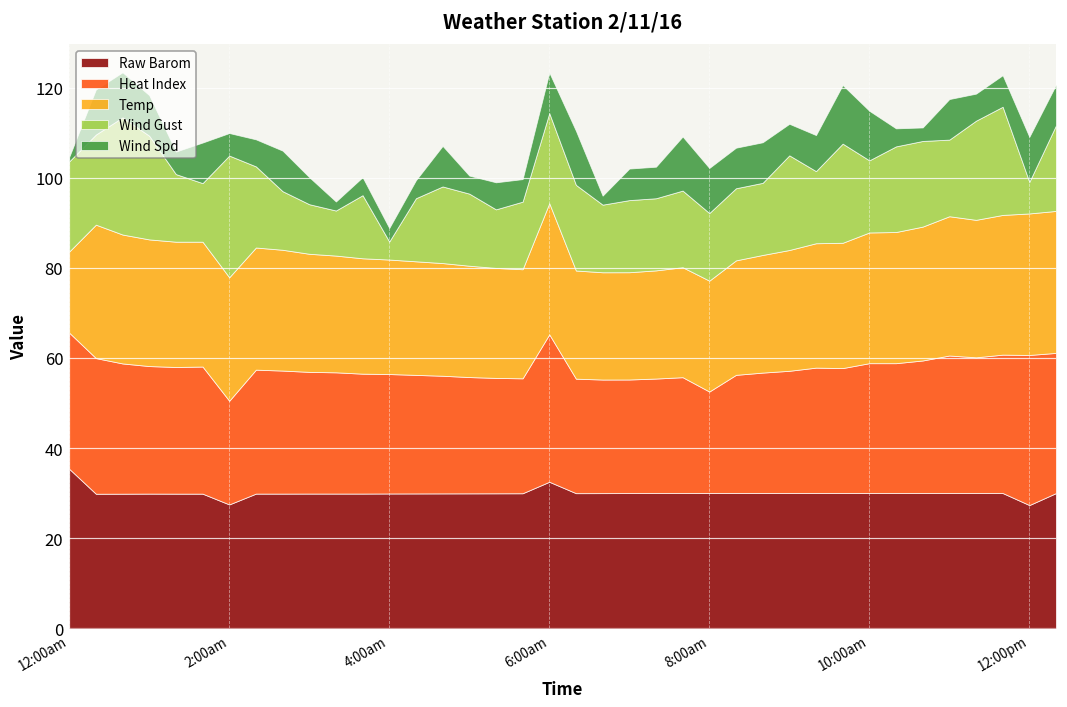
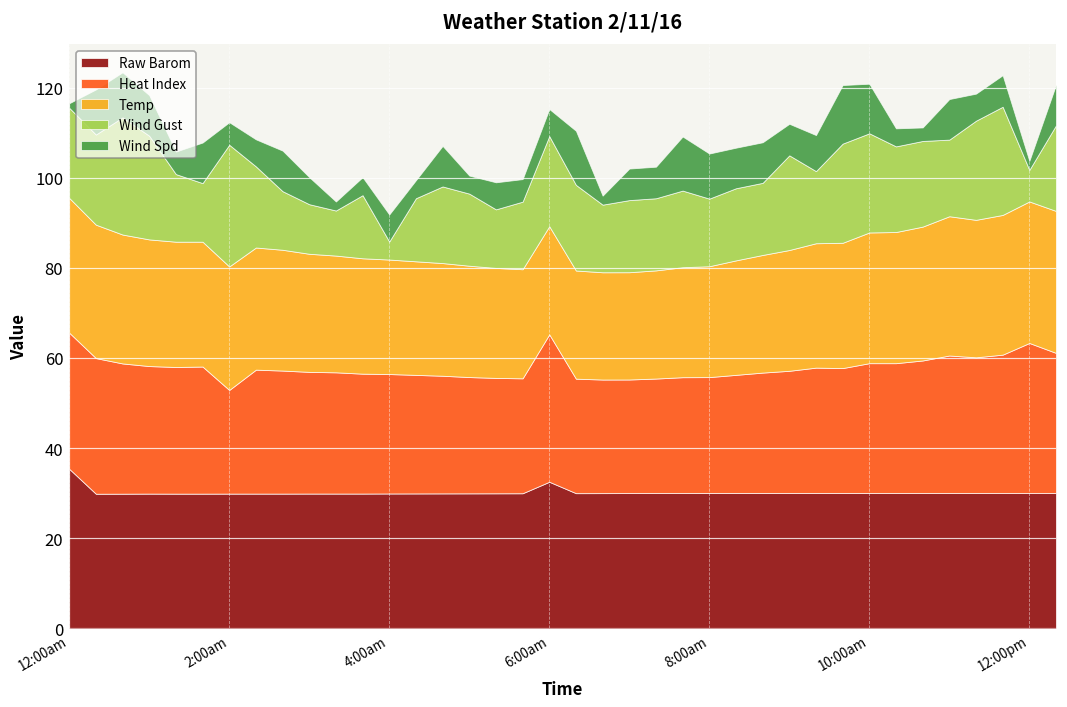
  {
    "Raw Barom": {
      "12:00am": 35,
-     "2:00am": 28,
+     "2:00am": 30,
      "4:00am": 30,
      "6:00am": 33,
      "8:00am": 30,
      "10:00am": 30,
-     "12:00pm": 27
+     "12:00pm": 30
    },
    "Heat Index": {
      "12:00am": 30,
      "2:00am": 23,
      "4:00am": 27,
      "6:00am": 33,
-     "8:00am": 22,
+     "8:00am": 26,
      "10:00am": 29,
      "12:00pm": 33
    },
    "Temp": {
-     "12:00am": 18,
+     "12:00am": 30,
      "2:00am": 27,
      "4:00am": 25,
-     "6:00am": 29,
+     "6:00am": 24,
      "8:00am": 25,
      "10:00am": 29,
      "12:00pm": 31
    },
    "Wind Gust": {
      "12:00am": 20,
      "2:00am": 27,
      "4:00am": 4,
      "6:00am": 20,
      "8:00am": 15,
-     "10:00am": 16,
+     "10:00am": 22,
      "12:00pm": 7
    },
    "Wind Spd": {
      "12:00am": 1,
      "2:00am": 5,
-     "4:00am": 3,
-     "6:00am": 9,
+     "4:00am": 6,
+     "6:00am": 6,
      "8:00am": 10,
      "10:00am": 11,
-     "12:00pm": 10
+     "12:00pm": 2
    }
  }
